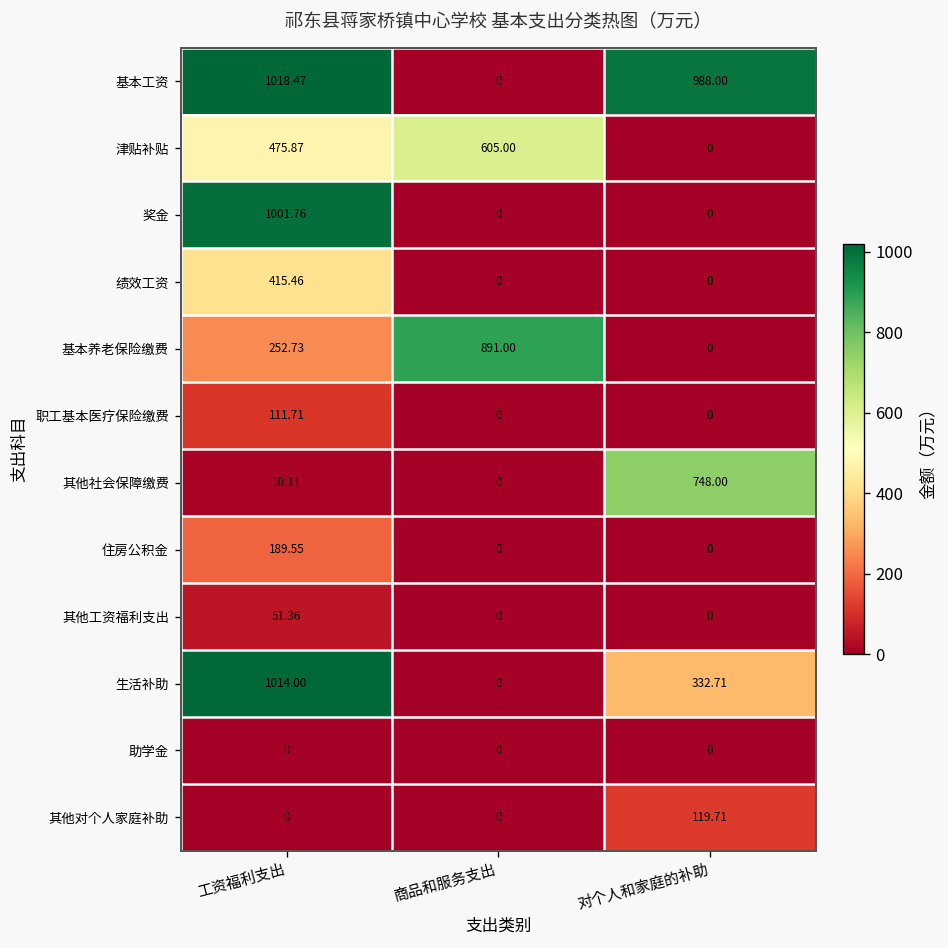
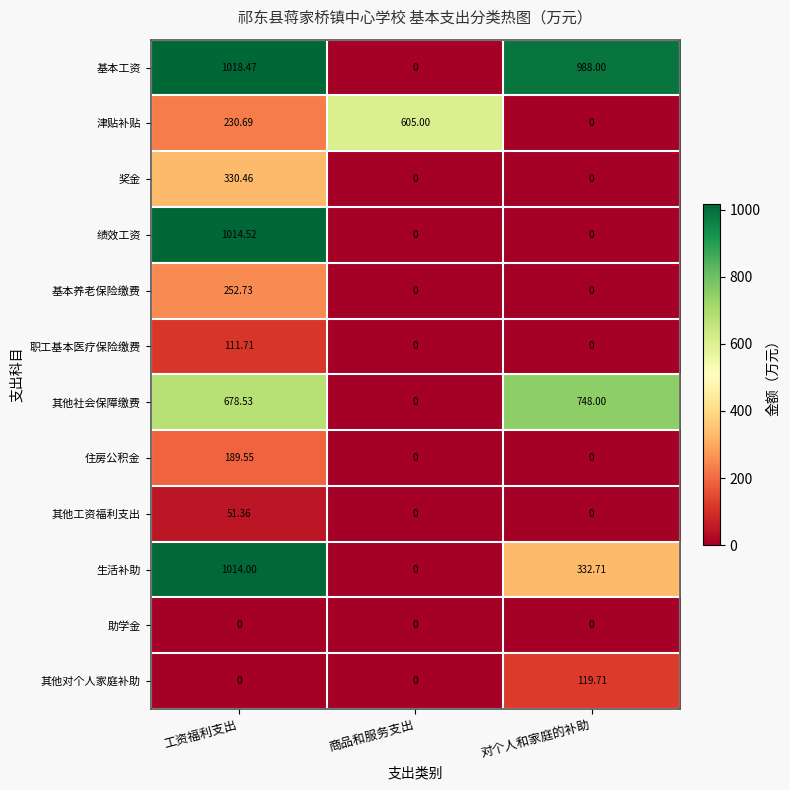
  {
    "基本工资": {
      "工资福利支出": 1018.47,
      "商品和服务支出": 0,
      "对个人和家庭的补助": 988.00
    },
    "津贴补贴": {
-     "工资福利支出": 475.87,
+     "工资福利支出": 230.69,
      "商品和服务支出": 605.00,
      "对个人和家庭的补助": 0
    },
    "奖金": {
-     "工资福利支出": 1001.76,
+     "工资福利支出": 330.46,
      "商品和服务支出": 0,
      "对个人和家庭的补助": 0
    },
    "绩效工资": {
-     "工资福利支出": 415.46,
+     "工资福利支出": 1014.52,
      "商品和服务支出": 0,
      "对个人和家庭的补助": 0
    },
    "基本养老保险缴费": {
      "工资福利支出": 252.73,
-     "商品和服务支出": 891.00,
+     "商品和服务支出": 0,
      "对个人和家庭的补助": 0
    },
    "职工基本医疗保险缴费": {
      "工资福利支出": 111.71,
      "商品和服务支出": 0,
      "对个人和家庭的补助": 0
    },
    "其他社会保障缴费": {
-     "工资福利支出": 10.11,
+     "工资福利支出": 678.53,
      "商品和服务支出": 0,
      "对个人和家庭的补助": 748.00
    },
    "住房公积金": {
      "工资福利支出": 189.55,
      "商品和服务支出": 0,
      "对个人和家庭的补助": 0
    },
    "其他工资福利支出": {
      "工资福利支出": 51.36,
      "商品和服务支出": 0,
      "对个人和家庭的补助": 0
    },
    "生活补助": {
      "工资福利支出": 1014.00,
      "商品和服务支出": 0,
      "对个人和家庭的补助": 332.71
    },
    "助学金": {
      "工资福利支出": 0,
      "商品和服务支出": 0,
      "对个人和家庭的补助": 0
    },
    "其他对个人家庭补助": {
      "工资福利支出": 0,
      "商品和服务支出": 0,
      "对个人和家庭的补助": 119.71
    }
  }
